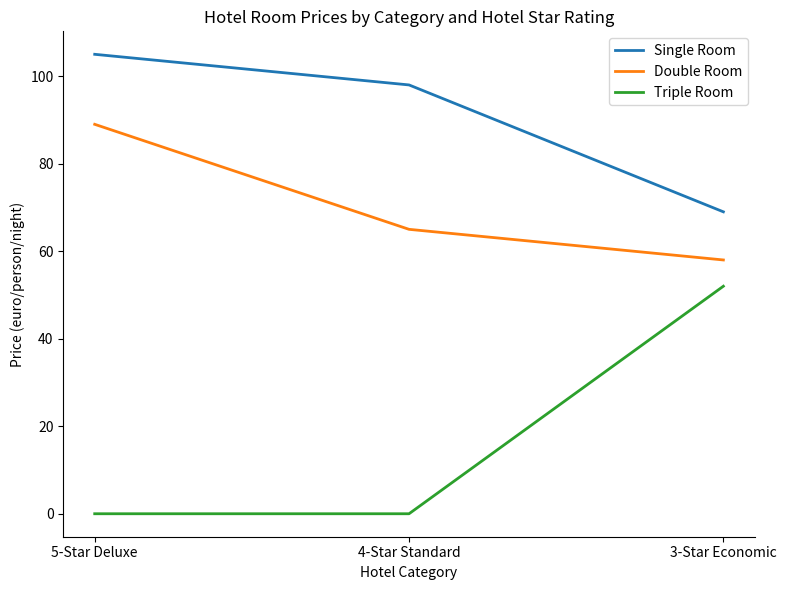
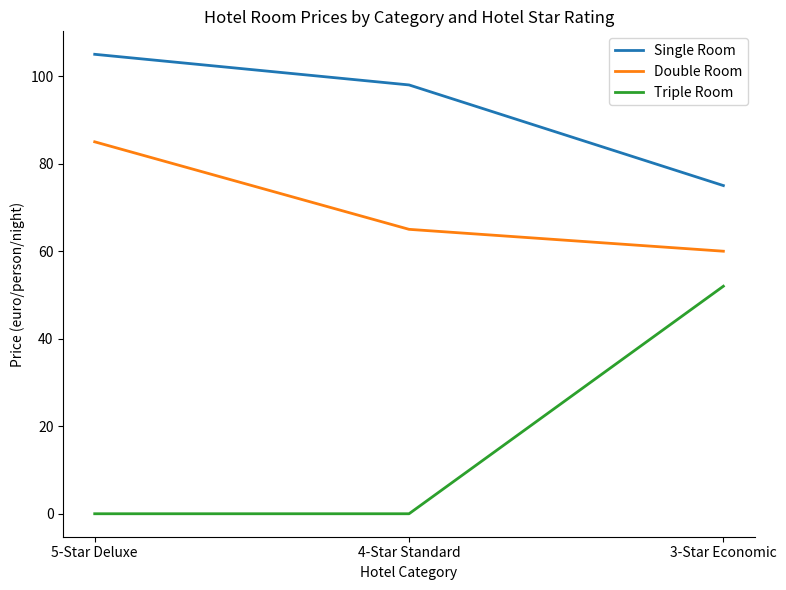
  {
    "Single Room": {
      "5-Star Deluxe": 105,
      "4-Star Standard": 98,
-     "3-Star Economic": 69
+     "3-Star Economic": 75
    },
    "Double Room": {
-     "5-Star Deluxe": 89,
+     "5-Star Deluxe": 85,
      "4-Star Standard": 65,
-     "3-Star Economic": 58
+     "3-Star Economic": 60
    },
    "Triple Room": {
      "5-Star Deluxe": 0,
      "4-Star Standard": 0,
      "3-Star Economic": 52
    }
  }
